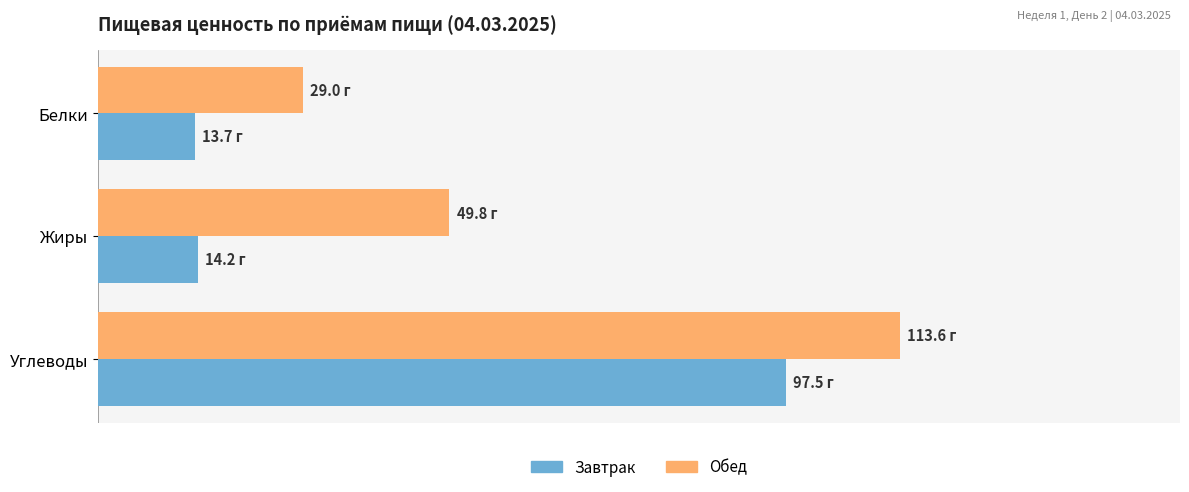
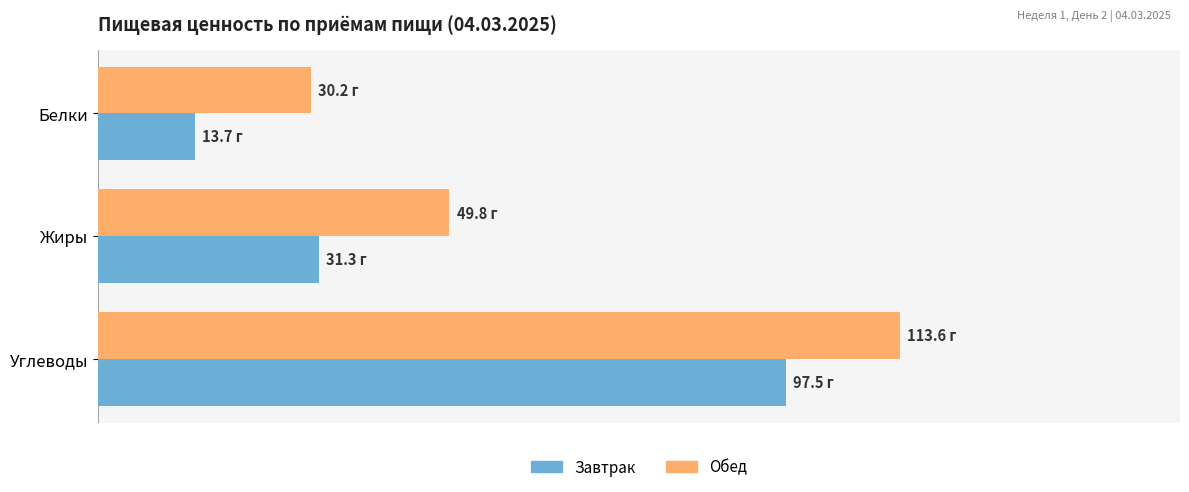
  {
    "Завтрак": {
      "Белки": 13.7,
-     "Жиры": 14.2,
+     "Жиры": 31.3,
      "Углеводы": 97.5
    },
    "Обед": {
-     "Белки": 29.0,
+     "Белки": 30.2,
      "Жиры": 49.8,
      "Углеводы": 113.6
    }
  }
